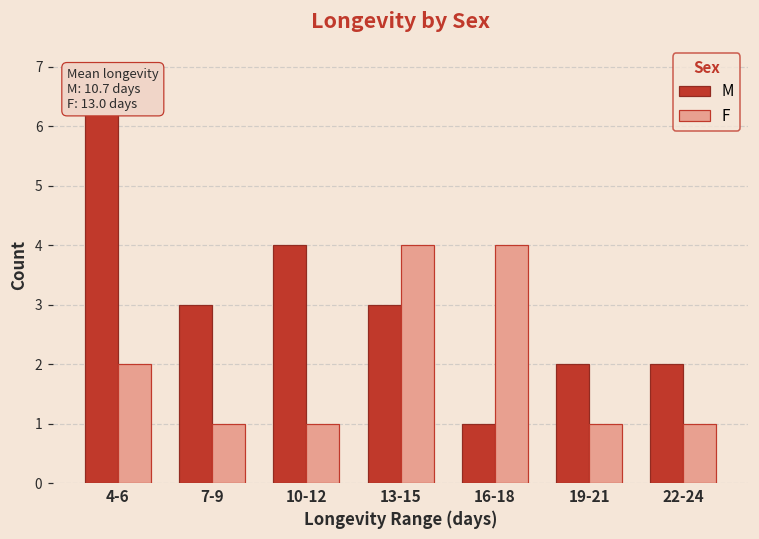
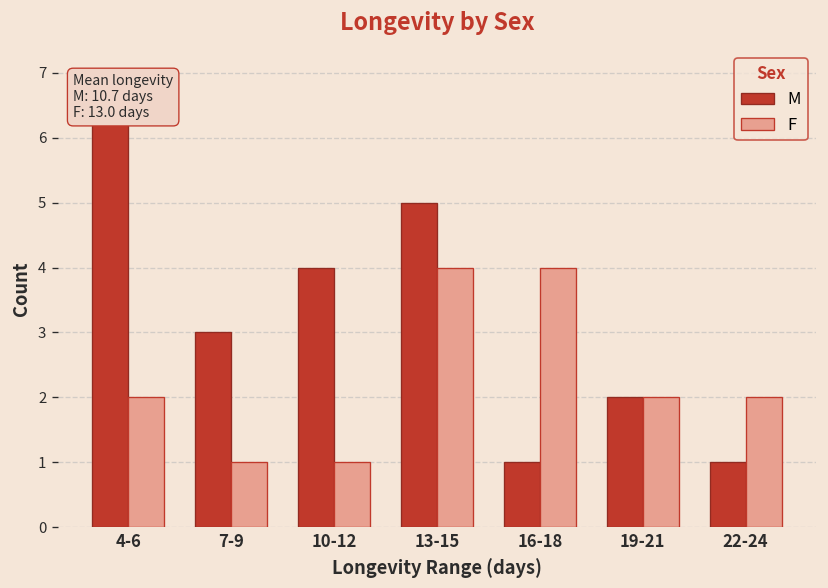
  {
    "M": {
      "7-9": 3,
      "10-12": 4,
-     "13-15": 3,
+     "13-15": 5,
      "16-18": 1,
      "19-21": 2,
-     "22-24": 2
+     "22-24": 1
    },
    "F": {
      "4-6": 2,
      "7-9": 1,
      "10-12": 1,
      "13-15": 4,
      "16-18": 4,
-     "19-21": 1,
-     "22-24": 1
+     "19-21": 2,
+     "22-24": 2
    }
  }
